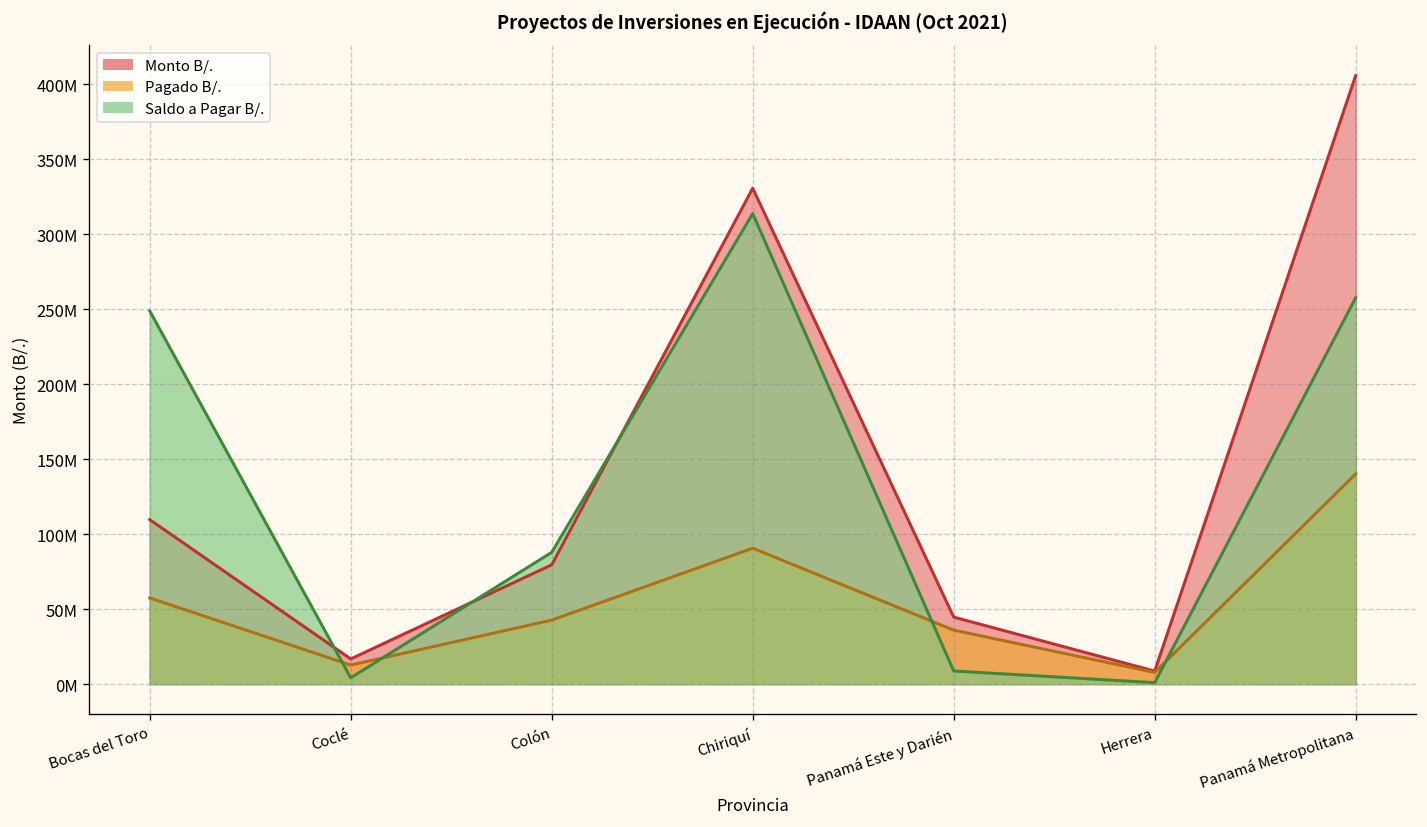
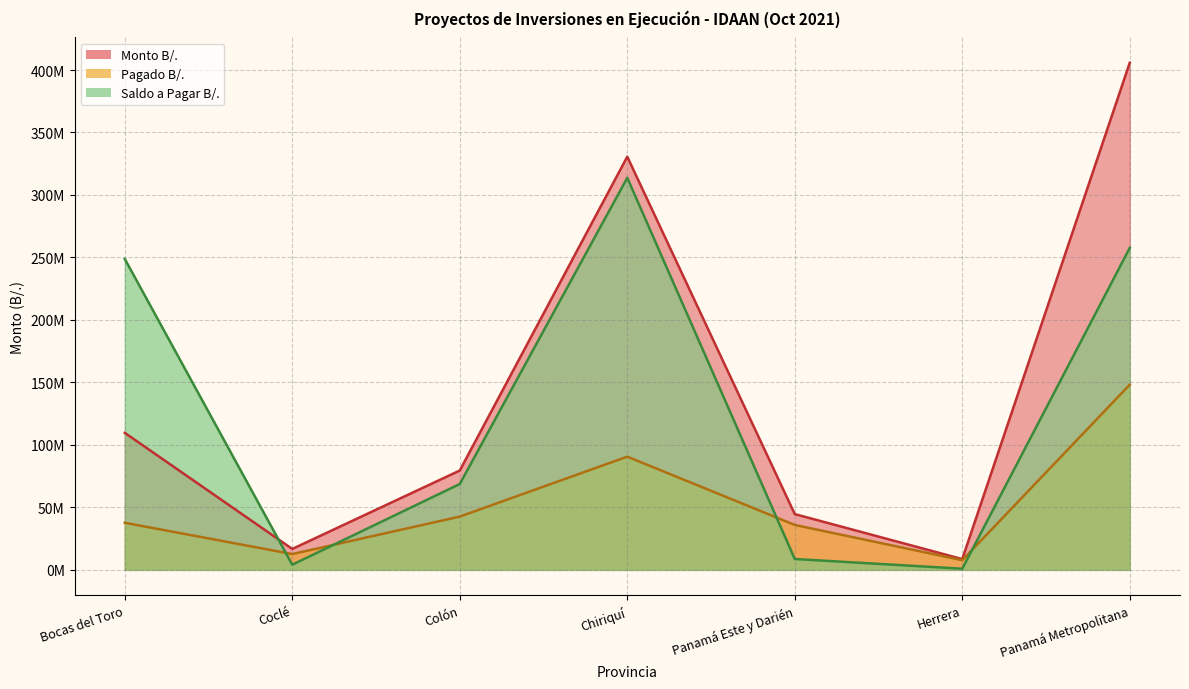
  {
    "Monto B/.": {
      "Bocas del Toro": 110000000,
      "Coclé": 17000000,
      "Colón": 79000000,
      "Chiriquí": 331000000,
      "Panamá Este y Darién": 45000000,
      "Panamá Metropolitana": 406000000
    },
    "Pagado B/.": {
-     "Bocas del Toro": 57000000,
+     "Bocas del Toro": 38000000,
      "Coclé": 13000000,
      "Colón": 43000000,
      "Chiriquí": 91000000,
      "Panamá Este y Darién": 36000000,
-     "Panamá Metropolitana": 140000000
+     "Panamá Metropolitana": 148000000
    },
    "Saldo a Pagar B/.": {
      "Bocas del Toro": 249000000,
      "Coclé": 4000000,
-     "Colón": 88000000,
+     "Colón": 69000000,
      "Chiriquí": 314000000,
      "Panamá Este y Darién": 9000000,
      "Herrera": 1000000,
      "Panamá Metropolitana": 258000000
    }
  }
